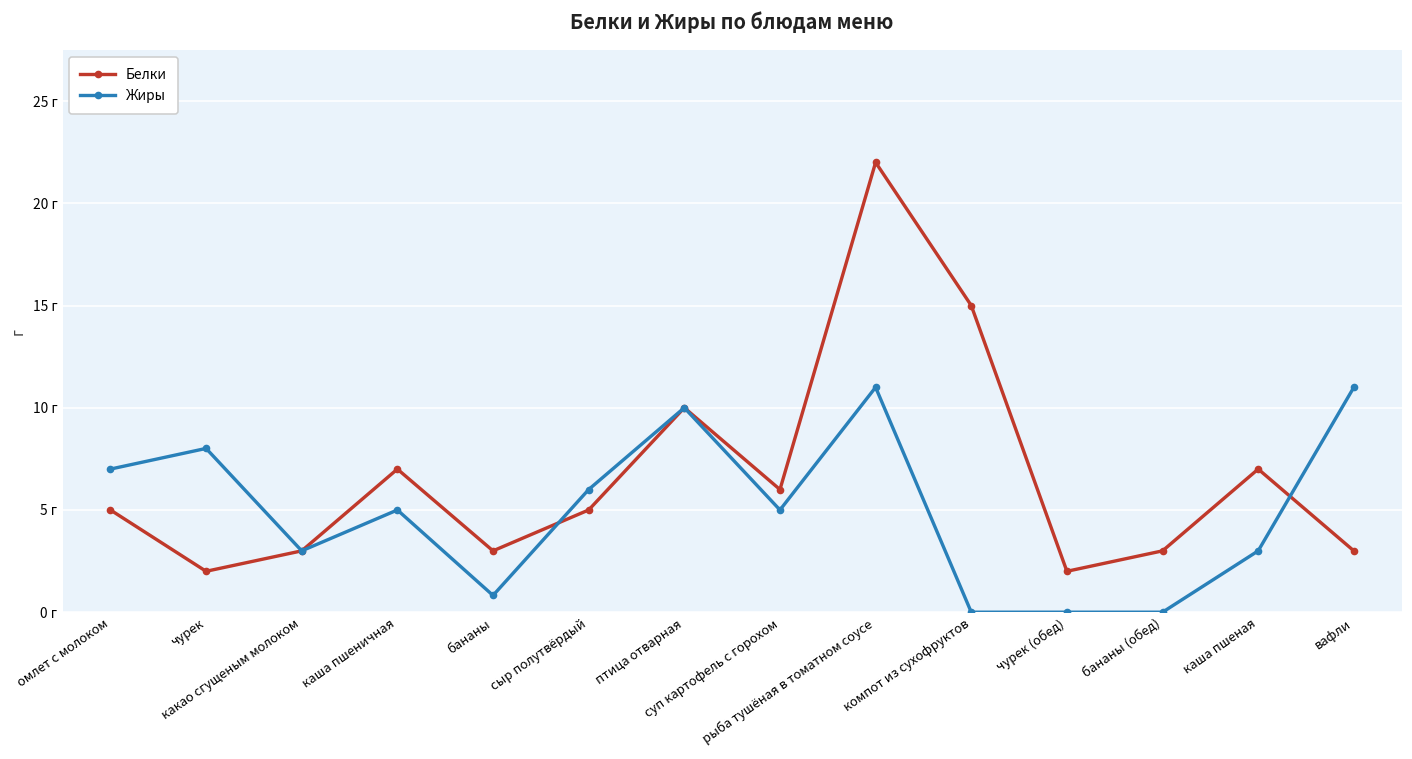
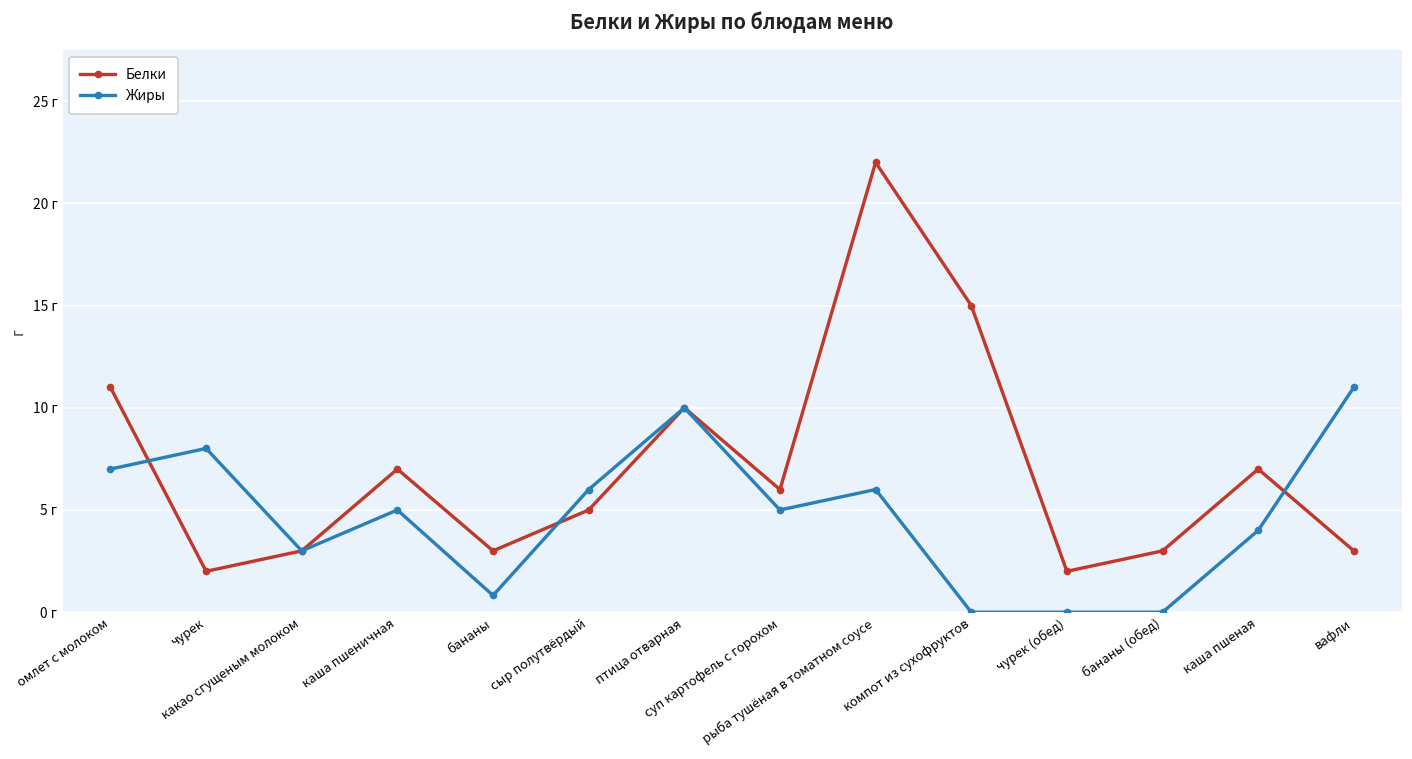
  {
    "Белки": {
-     "омлет с молоком": "5 г",
+     "омлет с молоком": "11 г",
      "чурек": "2 г",
      "каша пшеничная": "7 г",
      "бананы": "3 г",
      "сыр полутвёрдый": "5 г",
      "суп картофель с горохом": "6 г",
      "рыба тушёная в томатном соусе": "22 г",
      "компот из сухофруктов": "15 г",
      "чурек (обед)": "2 г",
      "бананы (обед)": "3 г",
      "каша пшеная": "7 г",
      "вафли": "3 г"
    },
    "Жиры": {
      "омлет с молоком": "7 г",
      "чурек": "8 г",
      "каша пшеничная": "5 г",
      "бананы": "0.8 г",
      "сыр полутвёрдый": "6 г",
      "суп картофель с горохом": "5 г",
-     "рыба тушёная в томатном соусе": "11 г",
+     "рыба тушёная в томатном соусе": "6 г",
      "компот из сухофруктов": "0 г",
      "чурек (обед)": "0 г",
      "бананы (обед)": "0 г",
-     "каша пшеная": "3 г",
+     "каша пшеная": "4 г",
      "вафли": "11 г"
    }
  }
